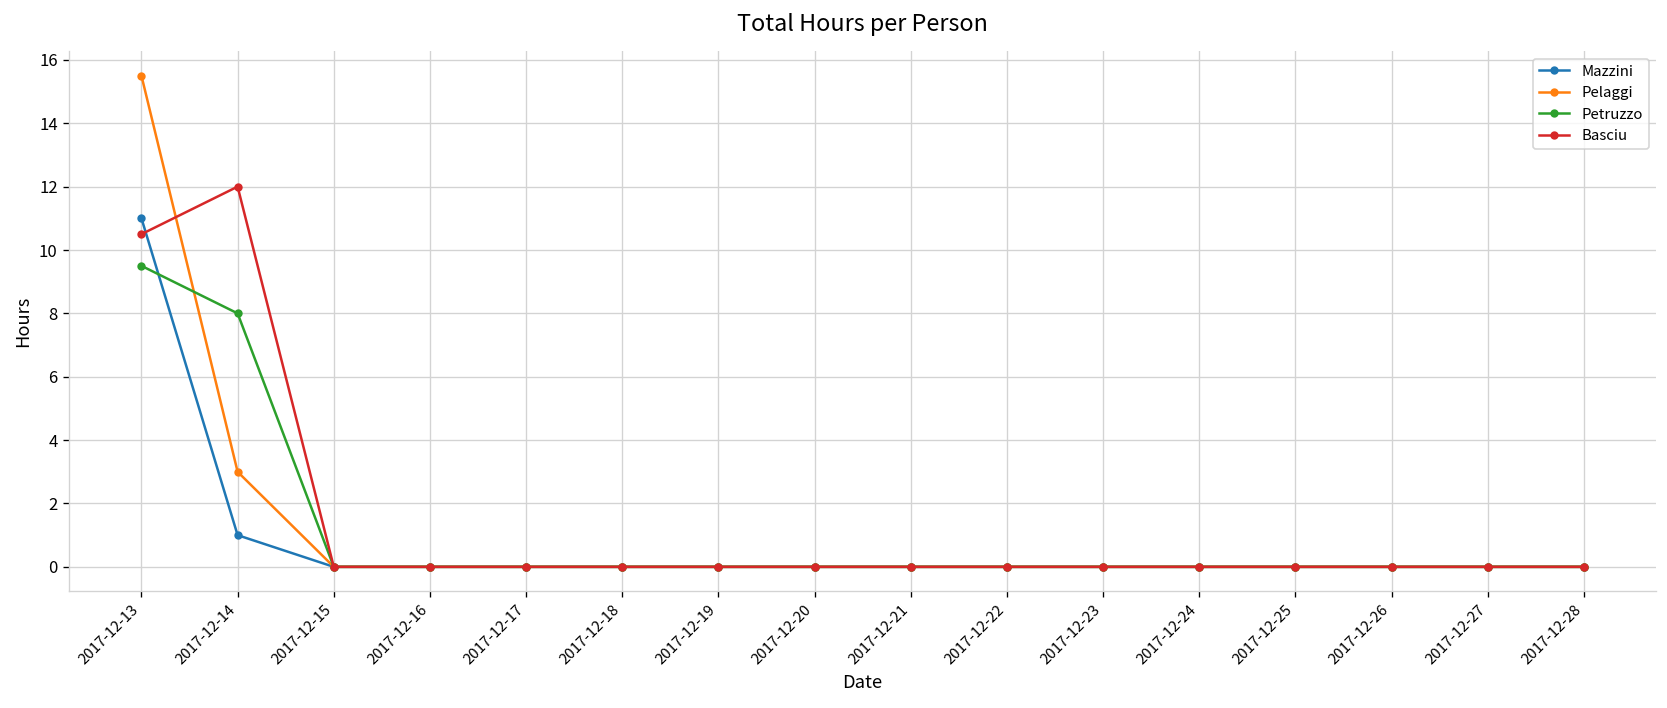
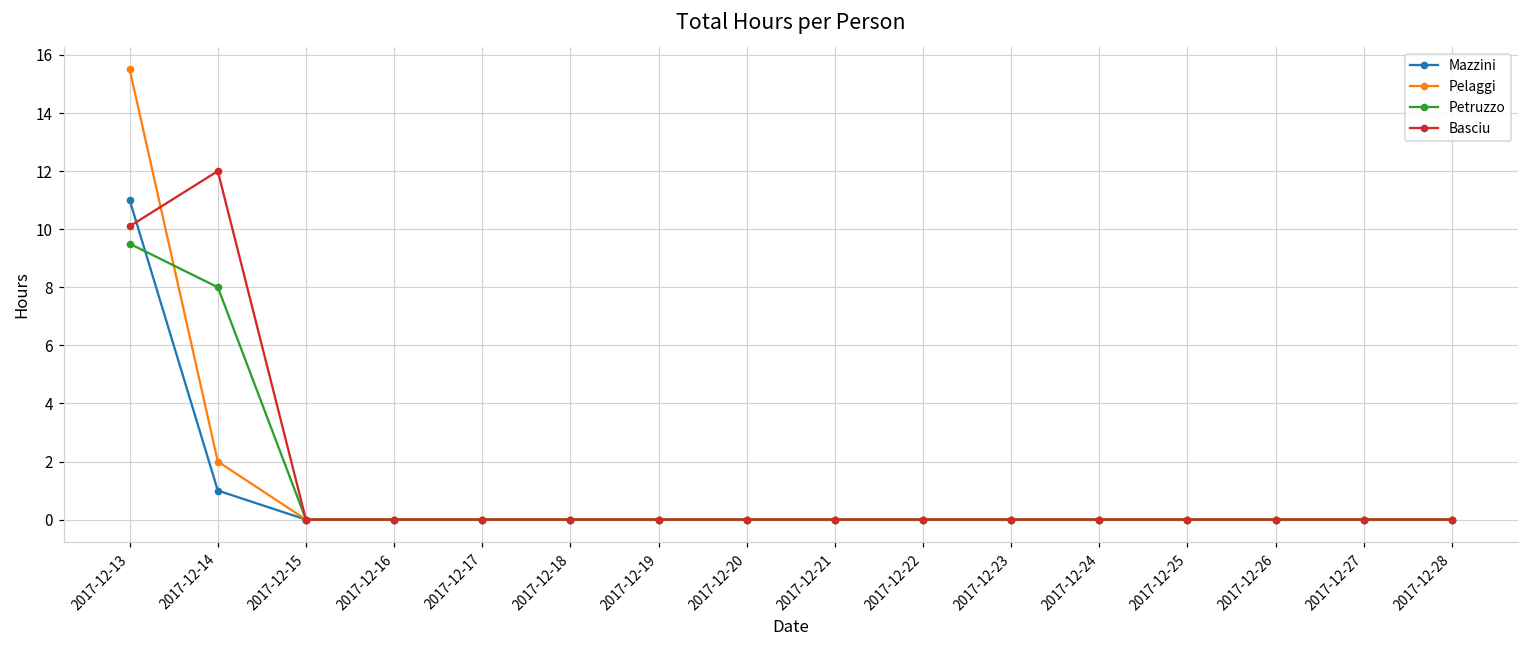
  {
    "Mazzini": {
      "2017-12-13": 11.0,
      "2017-12-14": 1.0
    },
    "Pelaggi": {
      "2017-12-13": 15.5,
-     "2017-12-14": 3
+     "2017-12-14": 2
    },
    "Petruzzo": {
      "2017-12-13": 9.5,
      "2017-12-14": 8.0
    },
    "Basciu": {
-     "2017-12-13": 10.5,
+     "2017-12-13": 10.1,
      "2017-12-14": 12.0
    }
  }
